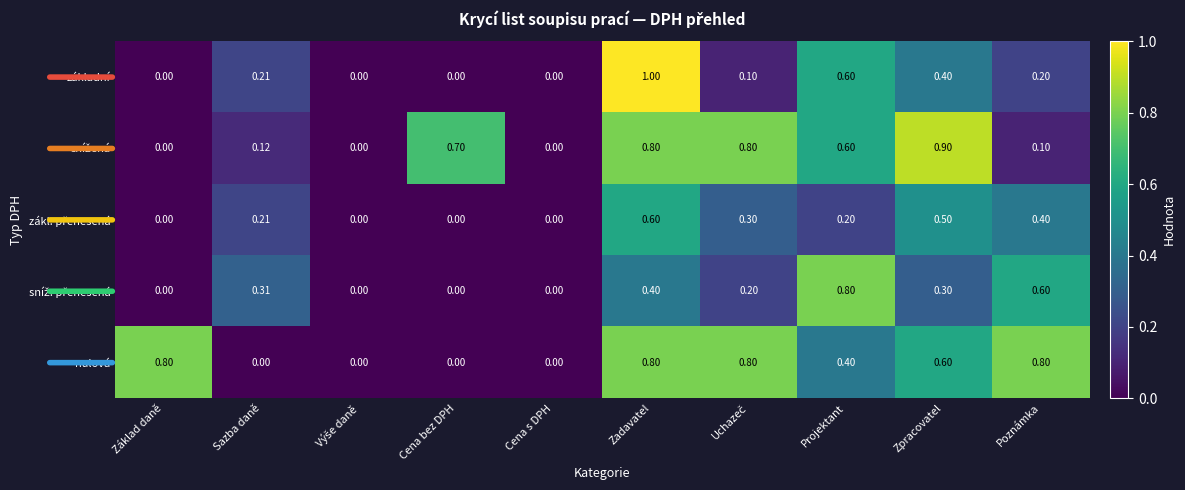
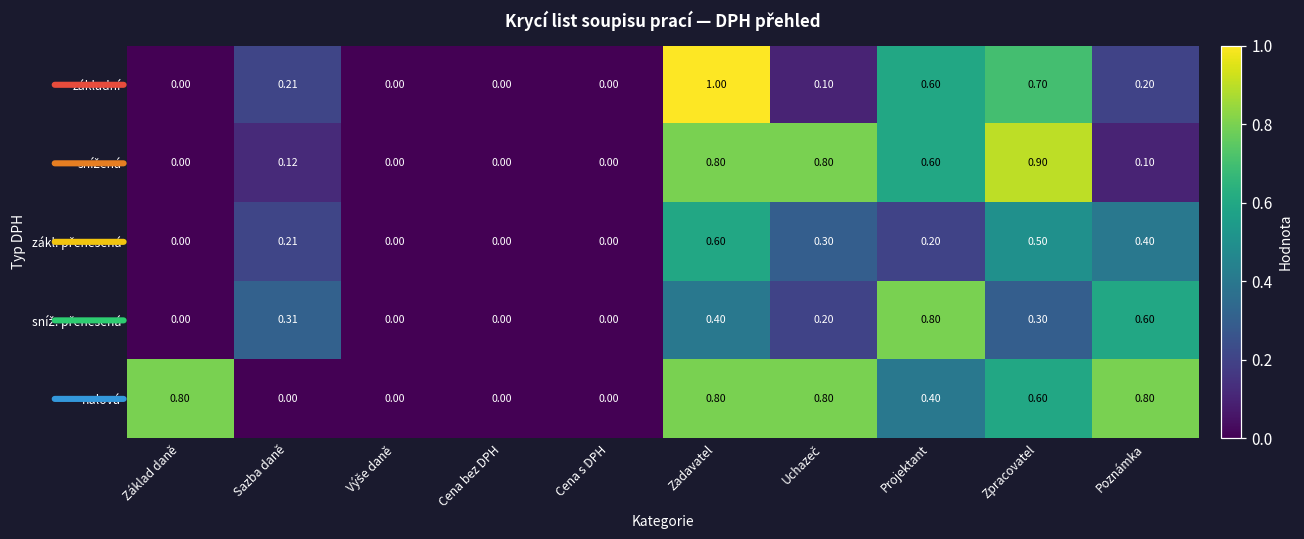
  {
    "základní": {
      "Základ daně": 0.00,
      "Sazba daně": 0.21,
      "Výše daně": 0.00,
      "Cena bez DPH": 0.00,
      "Cena s DPH": 0.00,
      "Zadavatel": 1.00,
      "Uchazeč": 0.10,
      "Projektant": 0.60,
-     "Zpracovatel": 0.40,
+     "Zpracovatel": 0.70,
      "Poznámka": 0.20
    },
    "snížená": {
      "Základ daně": 0.00,
      "Sazba daně": 0.12,
      "Výše daně": 0.00,
-     "Cena bez DPH": 0.70,
+     "Cena bez DPH": 0.00,
      "Cena s DPH": 0.00,
      "Zadavatel": 0.80,
      "Uchazeč": 0.80,
      "Projektant": 0.60,
      "Zpracovatel": 0.90,
      "Poznámka": 0.10
    },
    "zákl. přenesená": {
      "Základ daně": 0.00,
      "Sazba daně": 0.21,
      "Výše daně": 0.00,
      "Cena bez DPH": 0.00,
      "Cena s DPH": 0.00,
      "Zadavatel": 0.60,
      "Uchazeč": 0.30,
      "Projektant": 0.20,
      "Zpracovatel": 0.50,
      "Poznámka": 0.40
    },
    "sníž. přenesená": {
      "Základ daně": 0.00,
      "Sazba daně": 0.31,
      "Výše daně": 0.00,
      "Cena bez DPH": 0.00,
      "Cena s DPH": 0.00,
      "Zadavatel": 0.40,
      "Uchazeč": 0.20,
      "Projektant": 0.80,
      "Zpracovatel": 0.30,
      "Poznámka": 0.60
    },
    "nulová": {
      "Základ daně": 0.80,
      "Sazba daně": 0.00,
      "Výše daně": 0.00,
      "Cena bez DPH": 0.00,
      "Cena s DPH": 0.00,
      "Zadavatel": 0.80,
      "Uchazeč": 0.80,
      "Projektant": 0.40,
      "Zpracovatel": 0.60,
      "Poznámka": 0.80
    }
  }
